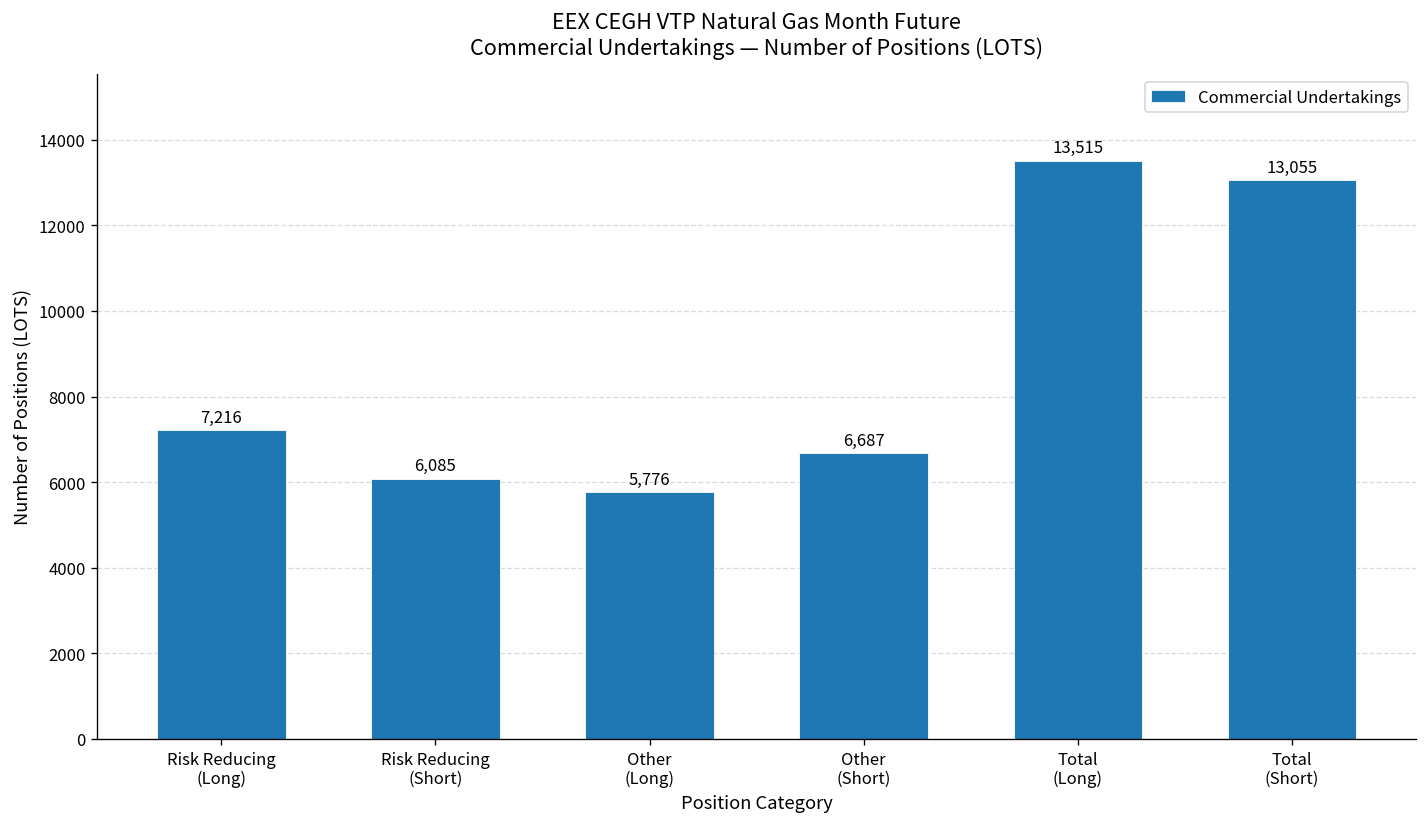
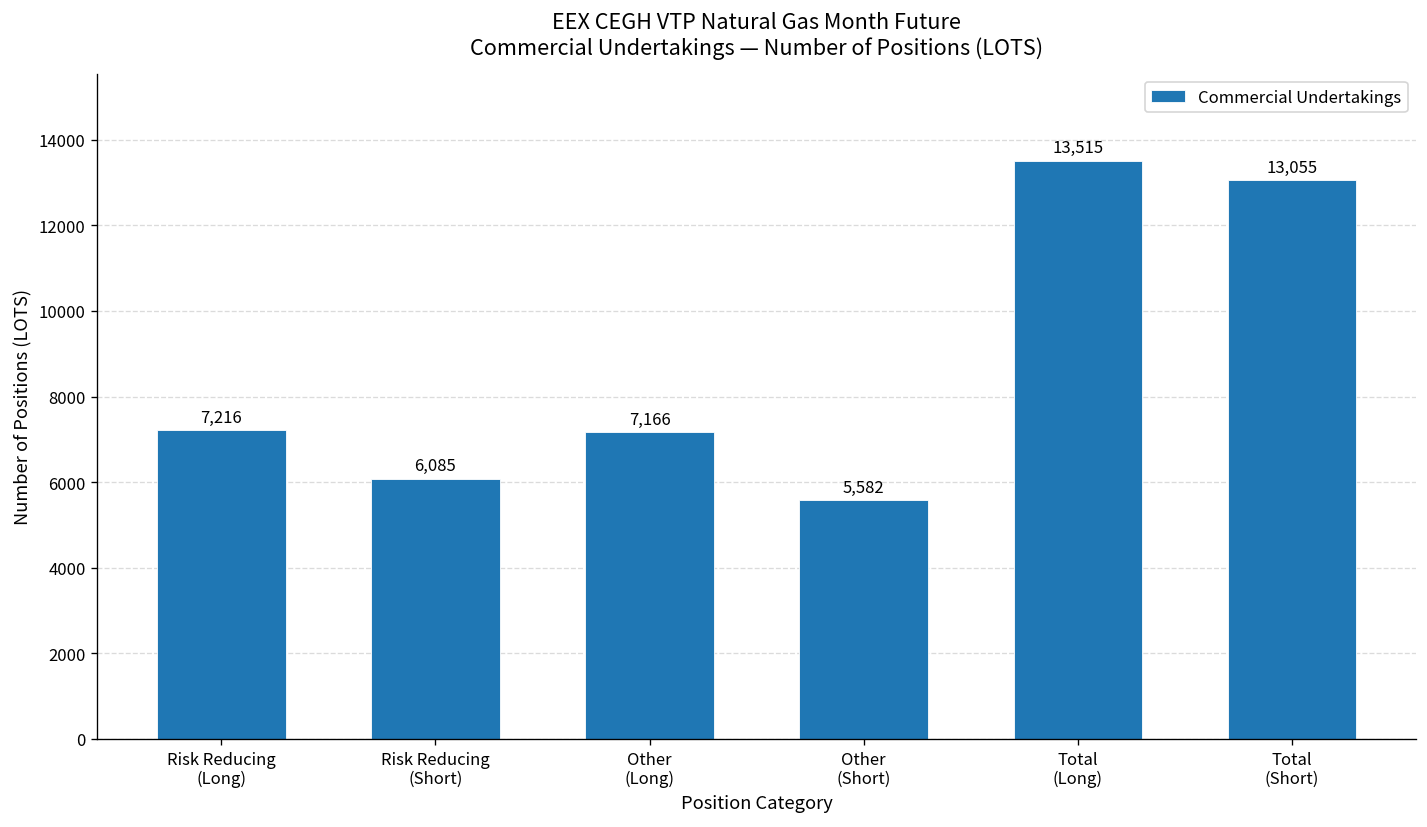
  {
    "Risk Reducing (Long)": "7,216",
    "Risk Reducing (Short)": "6,085",
-   "Other (Long)": "5,776",
-   "Other (Short)": "6,687",
+   "Other (Long)": "7,166",
+   "Other (Short)": "5,582",
    "Total (Long)": "13,515",
    "Total (Short)": "13,055"
  }
